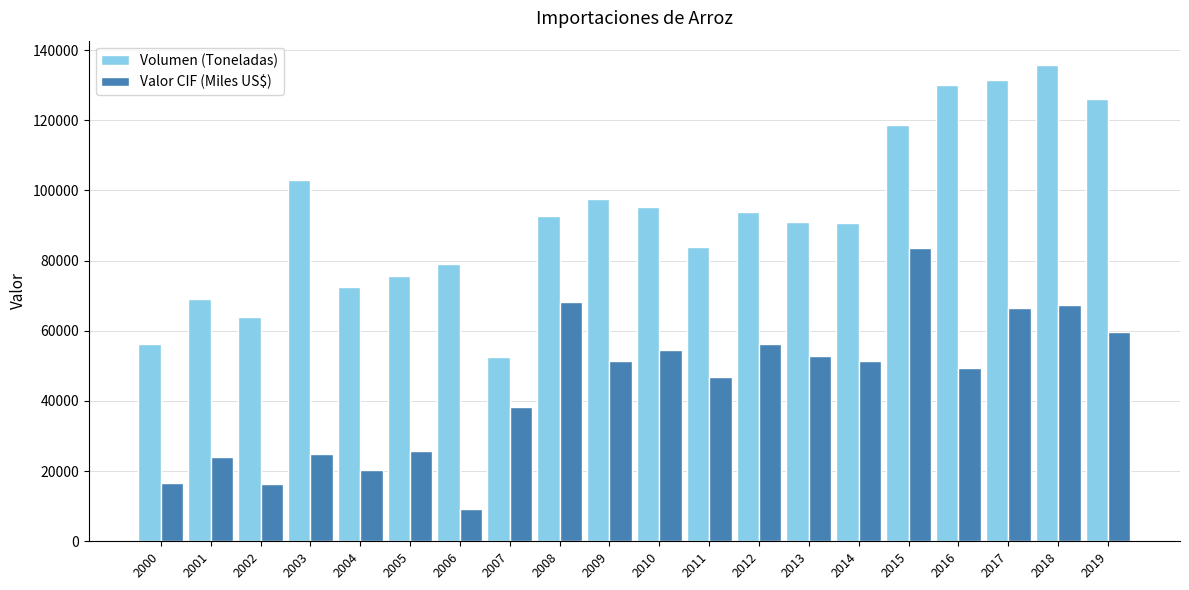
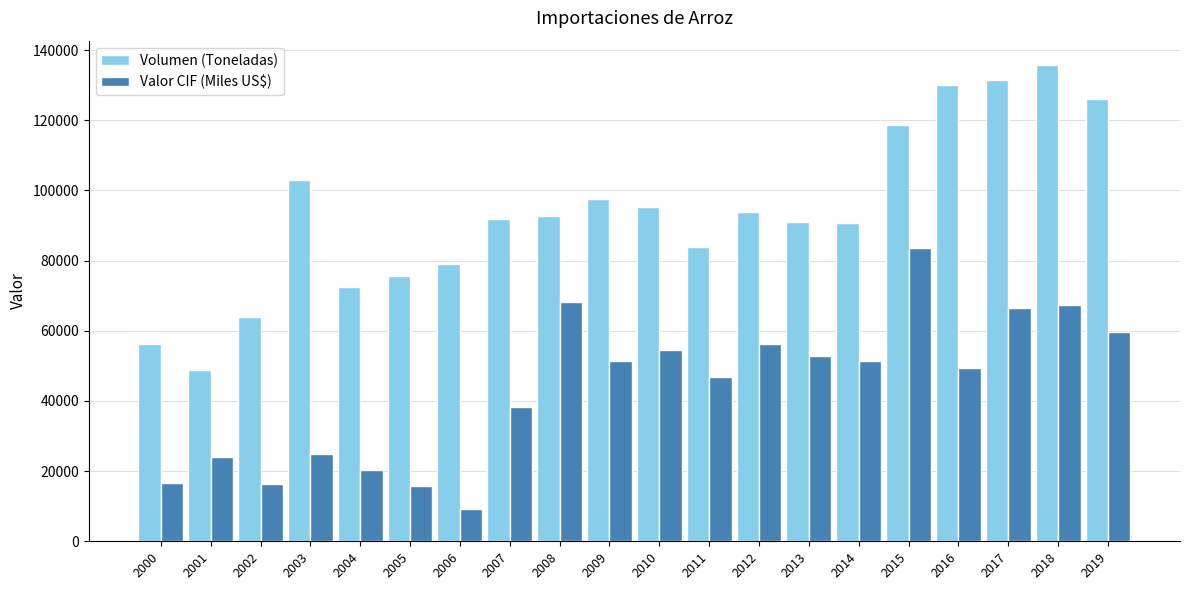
  {
    "Volumen (Toneladas)": {
      "2000": 56000,
-     "2001": 69000,
+     "2001": 49000,
      "2002": 64000,
      "2003": 103000,
      "2004": 72000,
      "2005": 76000,
      "2006": 79000,
-     "2007": 52000,
+     "2007": 92000,
      "2008": 93000,
      "2009": 98000,
      "2010": 95000,
      "2011": 84000,
      "2012": 94000,
      "2013": 91000,
      "2014": 91000,
      "2015": 119000,
      "2016": 130000,
      "2017": 131000,
      "2018": 136000,
      "2019": 126000
    },
    "Valor CIF (Miles US$)": {
      "2000": 16000,
      "2001": 24000,
      "2002": 16000,
      "2003": 25000,
      "2004": 20000,
-     "2005": 26000,
+     "2005": 16000,
      "2006": 9000,
      "2007": 38000,
      "2008": 68000,
      "2009": 51000,
      "2010": 55000,
      "2011": 47000,
      "2012": 56000,
      "2013": 53000,
      "2014": 51000,
      "2015": 84000,
      "2016": 49000,
      "2017": 66000,
      "2018": 67000,
      "2019": 60000
    }
  }
